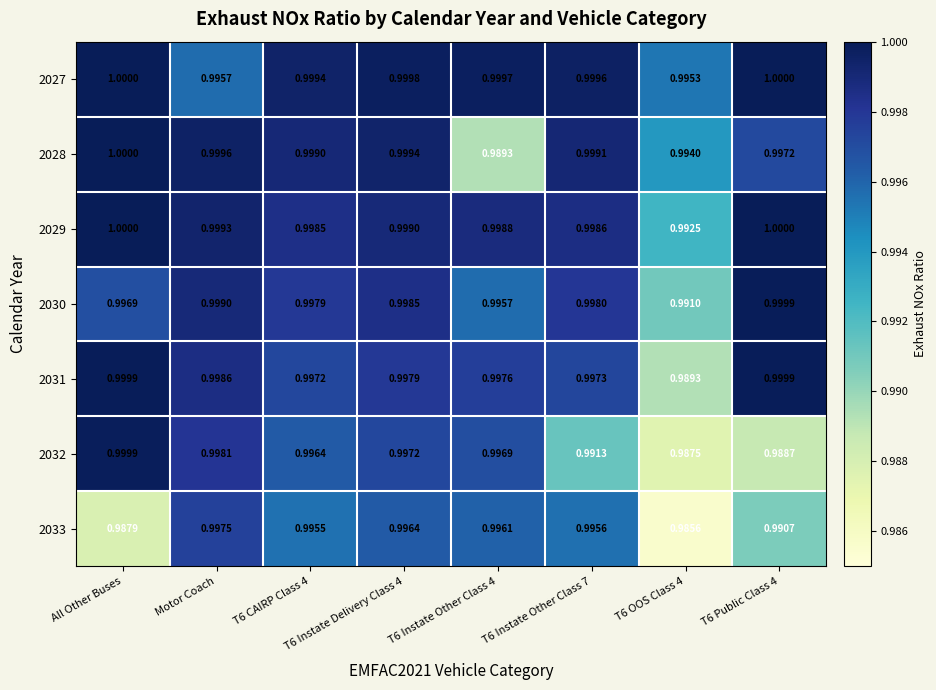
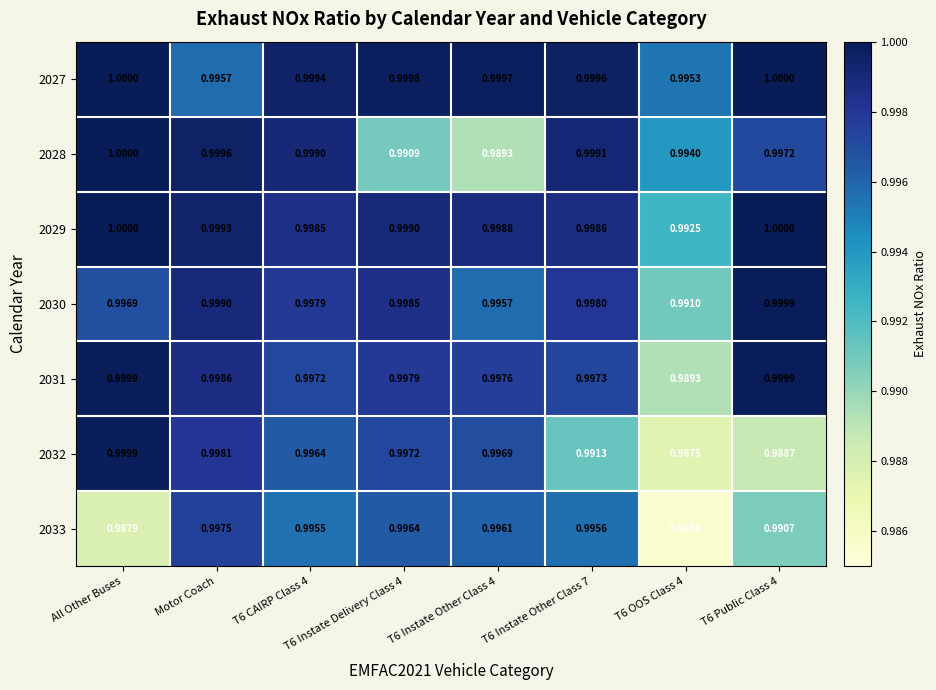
  {
    "2027": {
      "All Other Buses": 1.0000,
      "Motor Coach": 0.9957,
      "T6 CAIRP Class 4": 0.9994,
      "T6 Instate Delivery Class 4": 0.9998,
      "T6 Instate Other Class 4": 0.9997,
      "T6 Instate Other Class 7": 0.9996,
      "T6 OOS Class 4": 0.9953,
      "T6 Public Class 4": 1.0000
    },
    "2028": {
      "All Other Buses": 1.0000,
      "Motor Coach": 0.9996,
      "T6 CAIRP Class 4": 0.9990,
-     "T6 Instate Delivery Class 4": 0.9994,
+     "T6 Instate Delivery Class 4": 0.9909,
      "T6 Instate Other Class 4": 0.9893,
      "T6 Instate Other Class 7": 0.9991,
      "T6 OOS Class 4": 0.9940,
      "T6 Public Class 4": 0.9972
    },
    "2029": {
      "All Other Buses": 1.0000,
      "Motor Coach": 0.9993,
      "T6 CAIRP Class 4": 0.9985,
      "T6 Instate Delivery Class 4": 0.9990,
      "T6 Instate Other Class 4": 0.9988,
      "T6 Instate Other Class 7": 0.9986,
      "T6 OOS Class 4": 0.9925,
      "T6 Public Class 4": 1.0000
    },
    "2030": {
      "All Other Buses": 0.9969,
      "Motor Coach": 0.9990,
      "T6 CAIRP Class 4": 0.9979,
      "T6 Instate Delivery Class 4": 0.9985,
      "T6 Instate Other Class 4": 0.9957,
      "T6 Instate Other Class 7": 0.9980,
      "T6 OOS Class 4": 0.9910,
      "T6 Public Class 4": 0.9999
    },
    "2031": {
      "All Other Buses": 0.9999,
      "Motor Coach": 0.9986,
      "T6 CAIRP Class 4": 0.9972,
      "T6 Instate Delivery Class 4": 0.9979,
      "T6 Instate Other Class 4": 0.9976,
      "T6 Instate Other Class 7": 0.9973,
      "T6 OOS Class 4": 0.9893,
      "T6 Public Class 4": 0.9999
    },
    "2032": {
      "All Other Buses": 0.9999,
      "Motor Coach": 0.9981,
      "T6 CAIRP Class 4": 0.9964,
      "T6 Instate Delivery Class 4": 0.9972,
      "T6 Instate Other Class 4": 0.9969,
      "T6 Instate Other Class 7": 0.9913,
      "T6 OOS Class 4": 0.9875,
      "T6 Public Class 4": 0.9887
    },
    "2033": {
      "All Other Buses": 0.9879,
      "Motor Coach": 0.9975,
      "T6 CAIRP Class 4": 0.9955,
      "T6 Instate Delivery Class 4": 0.9964,
      "T6 Instate Other Class 4": 0.9961,
      "T6 Instate Other Class 7": 0.9956,
      "T6 OOS Class 4": 0.9856,
      "T6 Public Class 4": 0.9907
    }
  }
